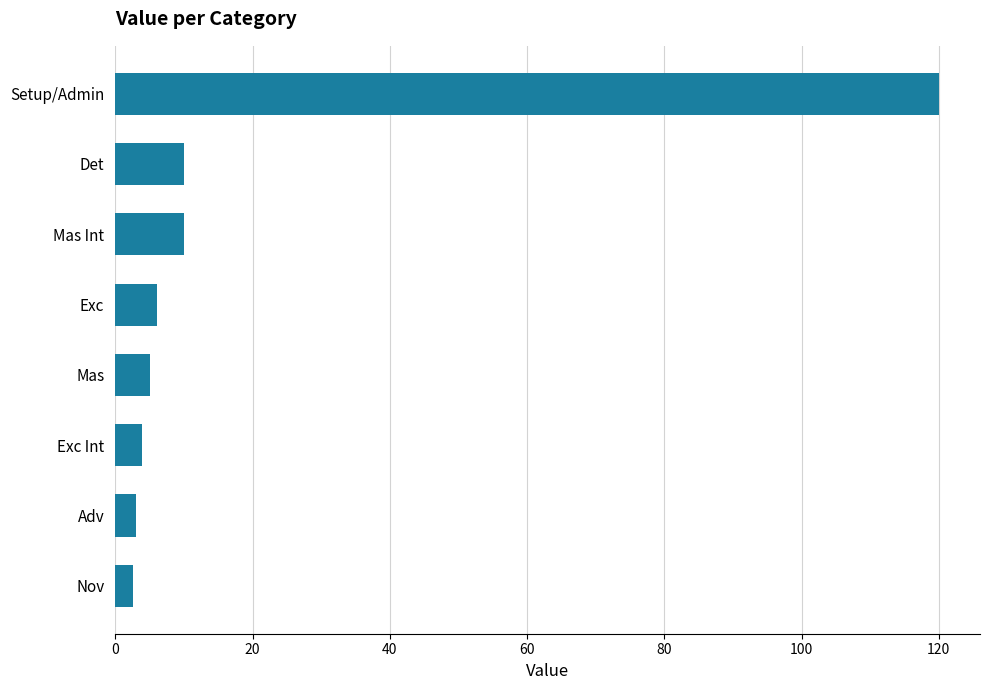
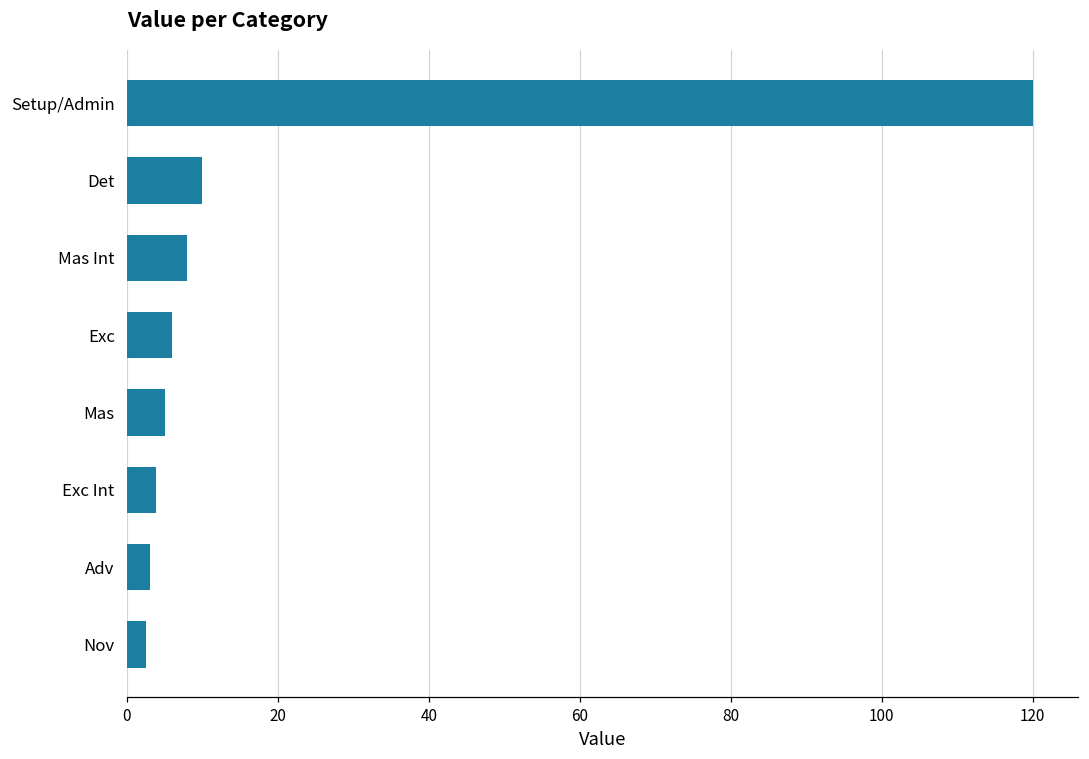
  {
    "Setup/Admin": 120,
    "Det": 10,
-   "Mas Int": 10,
+   "Mas Int": 8,
    "Exc": 6,
    "Mas": 5,
    "Exc Int": 4,
    "Adv": 3,
    "Nov": 3
  }
